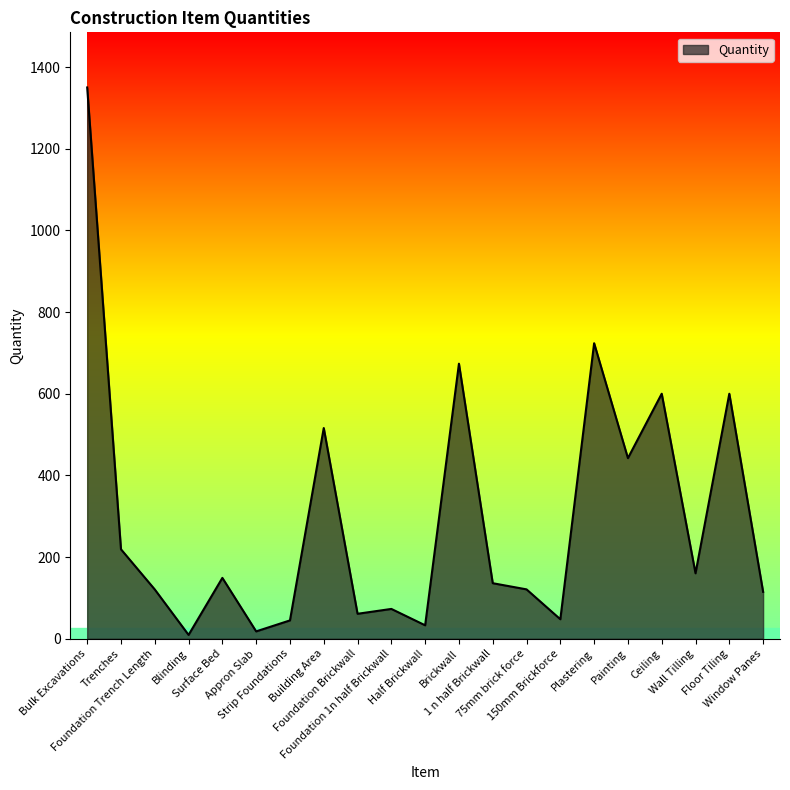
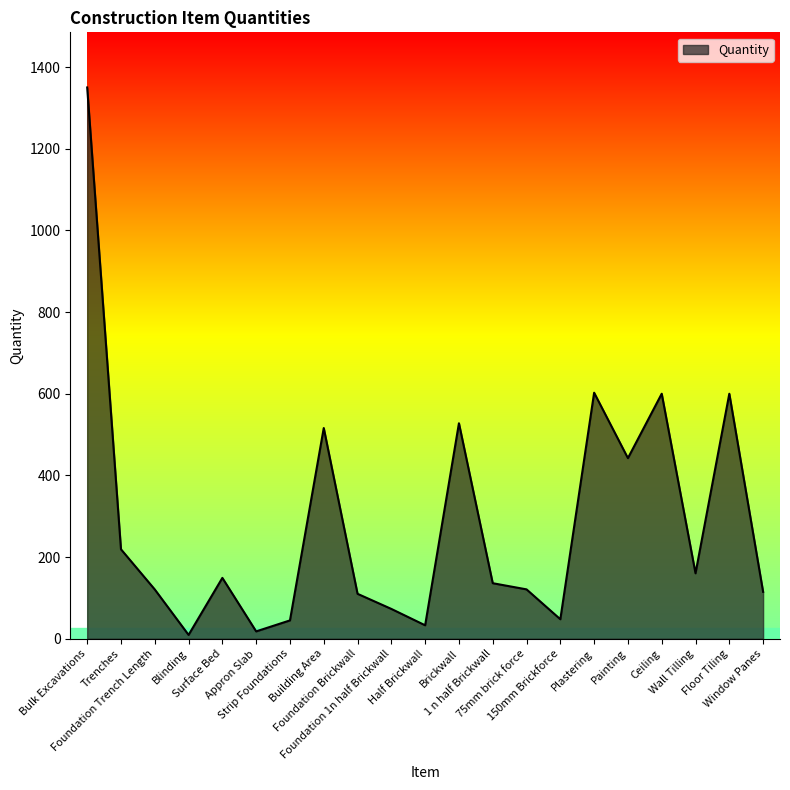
  {
    "Bulk Excavations": 1350,
    "Trenches": 220,
    "Foundation Trench Length": 120,
    "Surface Bed": 150,
    "Strip Foundations": 40,
    "Building Area": 520,
-   "Foundation Brickwall": 60,
+   "Foundation Brickwall": 110,
    "Foundation 1n half Brickwall": 70,
    "Half Brickwall": 30,
-   "Brickwall": 670,
+   "Brickwall": 530,
    "1 n half Brickwall": 140,
    "75mm brick force": 120,
    "150mm Brickforce": 50,
-   "Plastering": 720,
+   "Plastering": 600,
    "Painting": 440,
    "Ceiling": 600,
    "Wall Tilling": 160,
    "Floor Tiling": 600,
    "Window Panes": 110
  }
